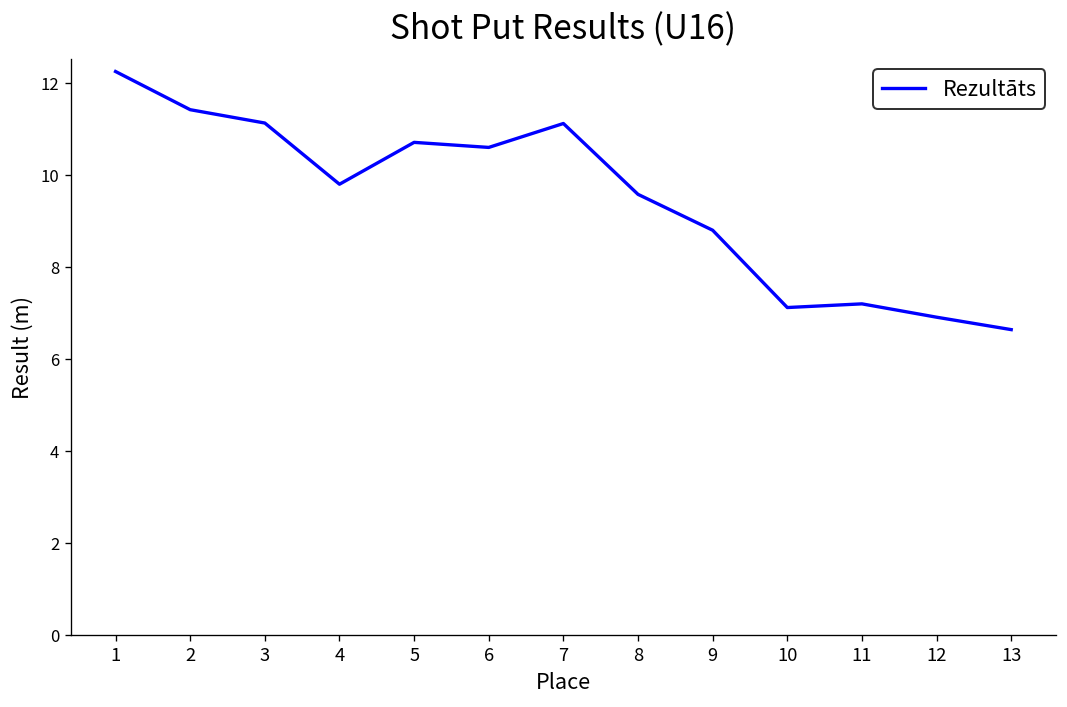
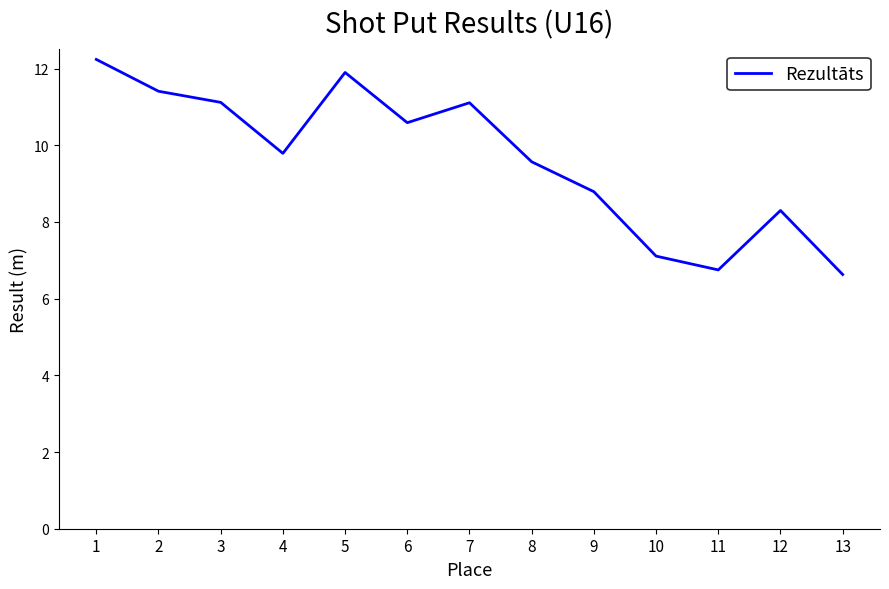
  {
    "1": 12.2,
    "2": 11.4,
    "3": 11.1,
    "4": 9.8,
-   "5": 10.7,
+   "5": 11.9,
    "6": 10.6,
    "7": 11.1,
    "8": 9.6,
    "9": 8.8,
    "10": 7.1,
-   "11": 7.2,
-   "12": 6.9,
+   "11": 6.8,
+   "12": 8.3,
    "13": 6.6
  }
